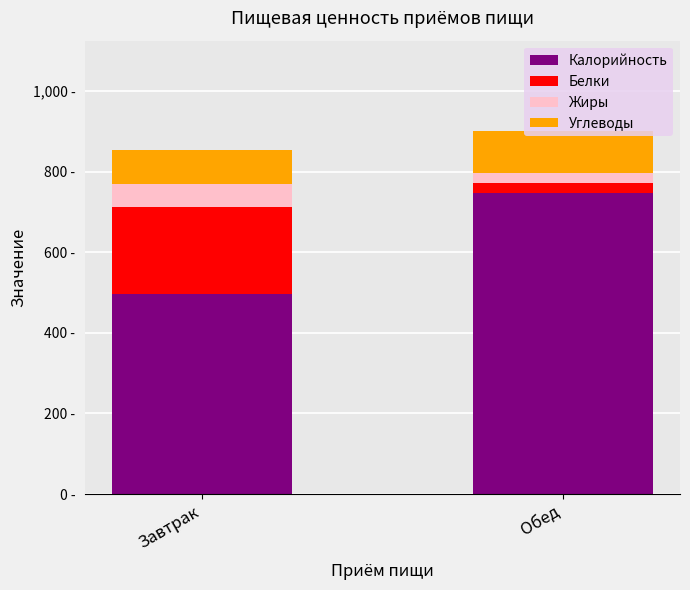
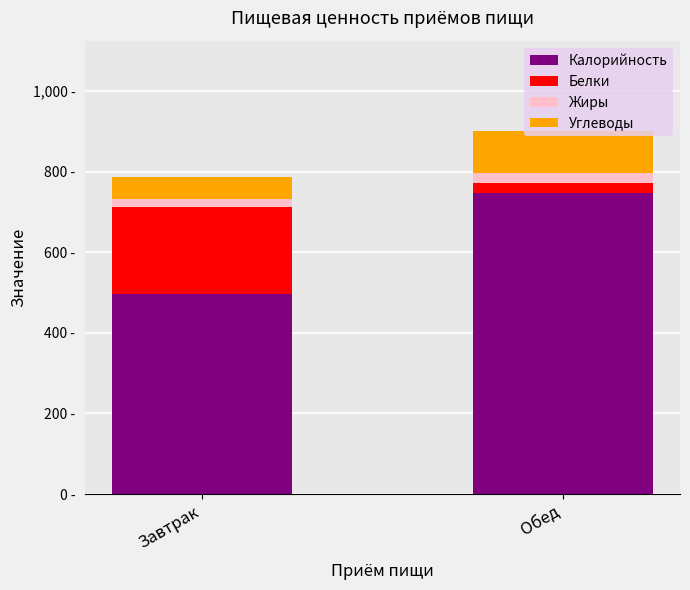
  {
    "Калорийность": {
      "Завтрак": "500 -",
      "Обед": "750 -"
    },
    "Белки": {
      "Завтрак": "220 -",
      "Обед": "20 -"
    },
    "Жиры": {
-     "Завтрак": "60 -",
+     "Завтрак": "20 -",
      "Обед": "30 -"
    },
    "Углеводы": {
-     "Завтрак": "80 -"
+     "Завтрак": "50 -"
    }
  }
